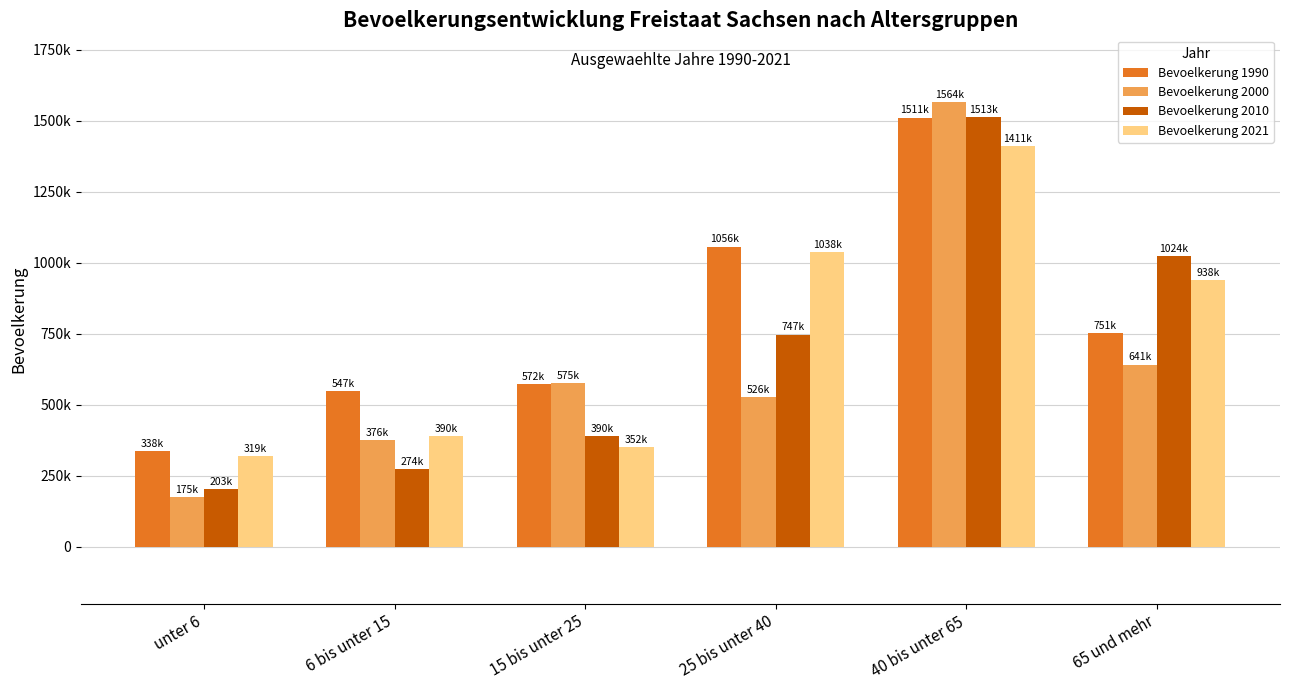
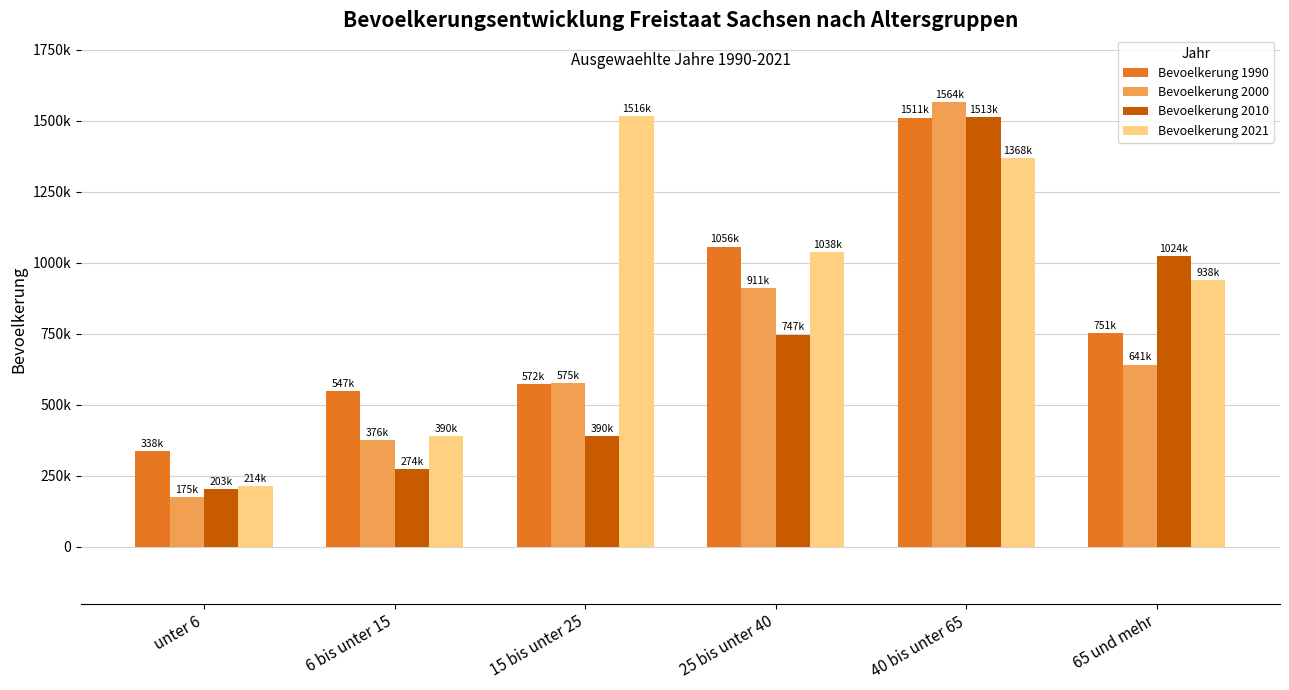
  {
    "Bevoelkerung 2000": {
      "unter 6": "175k",
      "6 bis unter 15": "376k",
      "15 bis unter 25": "575k",
-     "25 bis unter 40": "526k",
+     "25 bis unter 40": "911k",
      "40 bis unter 65": "1564k",
      "65 und mehr": "641k"
    },
    "Bevoelkerung 2021": {
-     "unter 6": "319k",
+     "unter 6": "214k",
      "6 bis unter 15": "390k",
-     "15 bis unter 25": "352k",
+     "15 bis unter 25": "1516k",
      "25 bis unter 40": "1038k",
-     "40 bis unter 65": "1411k",
+     "40 bis unter 65": "1368k",
      "65 und mehr": "938k"
    }
  }
